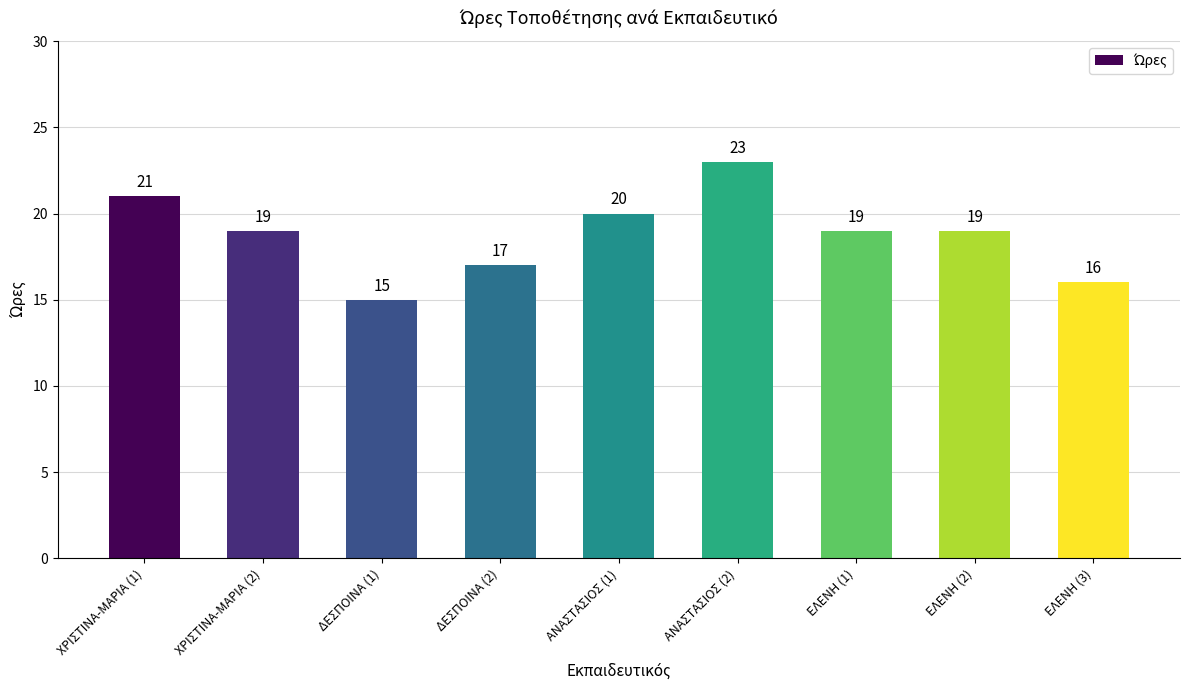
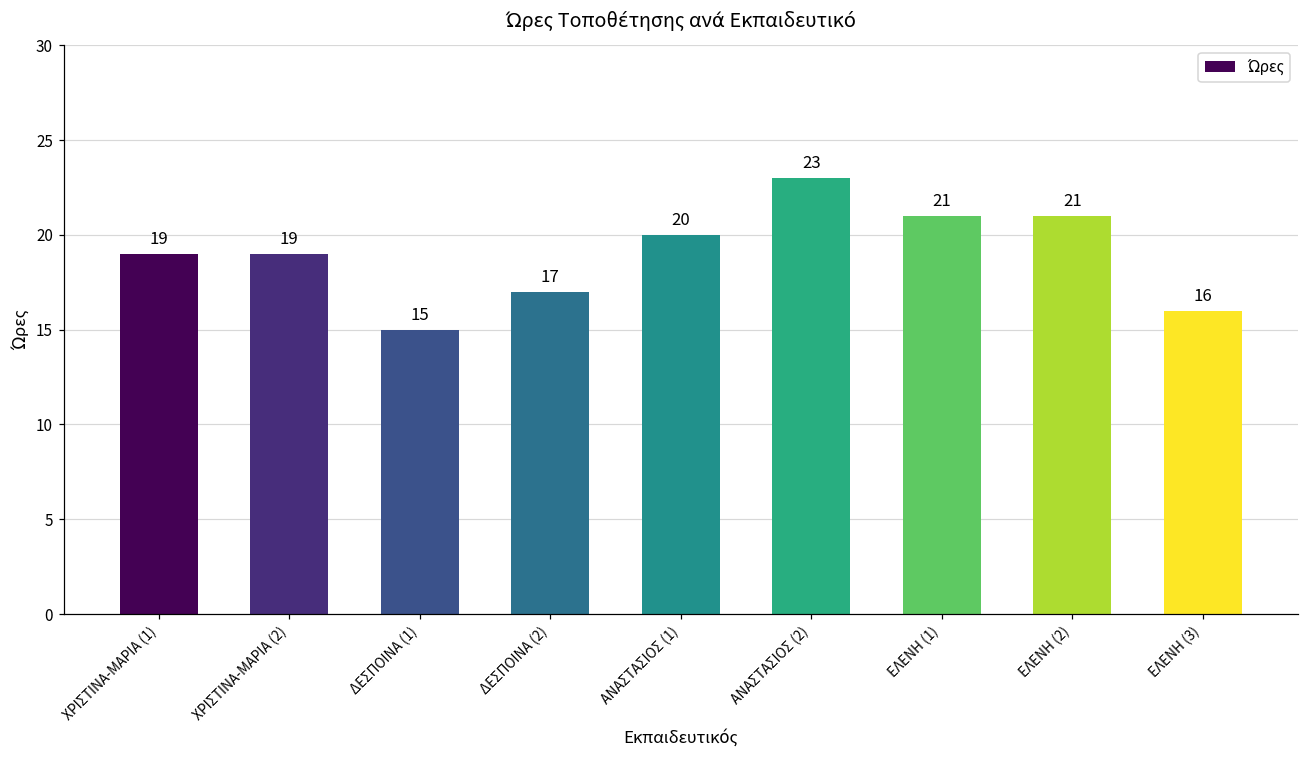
  {
-   "ΧΡΙΣΤΙΝΑ-ΜΑΡΙΑ (1)": 21,
+   "ΧΡΙΣΤΙΝΑ-ΜΑΡΙΑ (1)": 19,
    "ΧΡΙΣΤΙΝΑ-ΜΑΡΙΑ (2)": 19,
    "ΔΕΣΠΟΙΝΑ (1)": 15,
    "ΔΕΣΠΟΙΝΑ (2)": 17,
    "ΑΝΑΣΤΑΣΙΟΣ (1)": 20,
    "ΑΝΑΣΤΑΣΙΟΣ (2)": 23,
-   "ΕΛΕΝΗ (1)": 19,
-   "ΕΛΕΝΗ (2)": 19,
+   "ΕΛΕΝΗ (1)": 21,
+   "ΕΛΕΝΗ (2)": 21,
    "ΕΛΕΝΗ (3)": 16
  }
